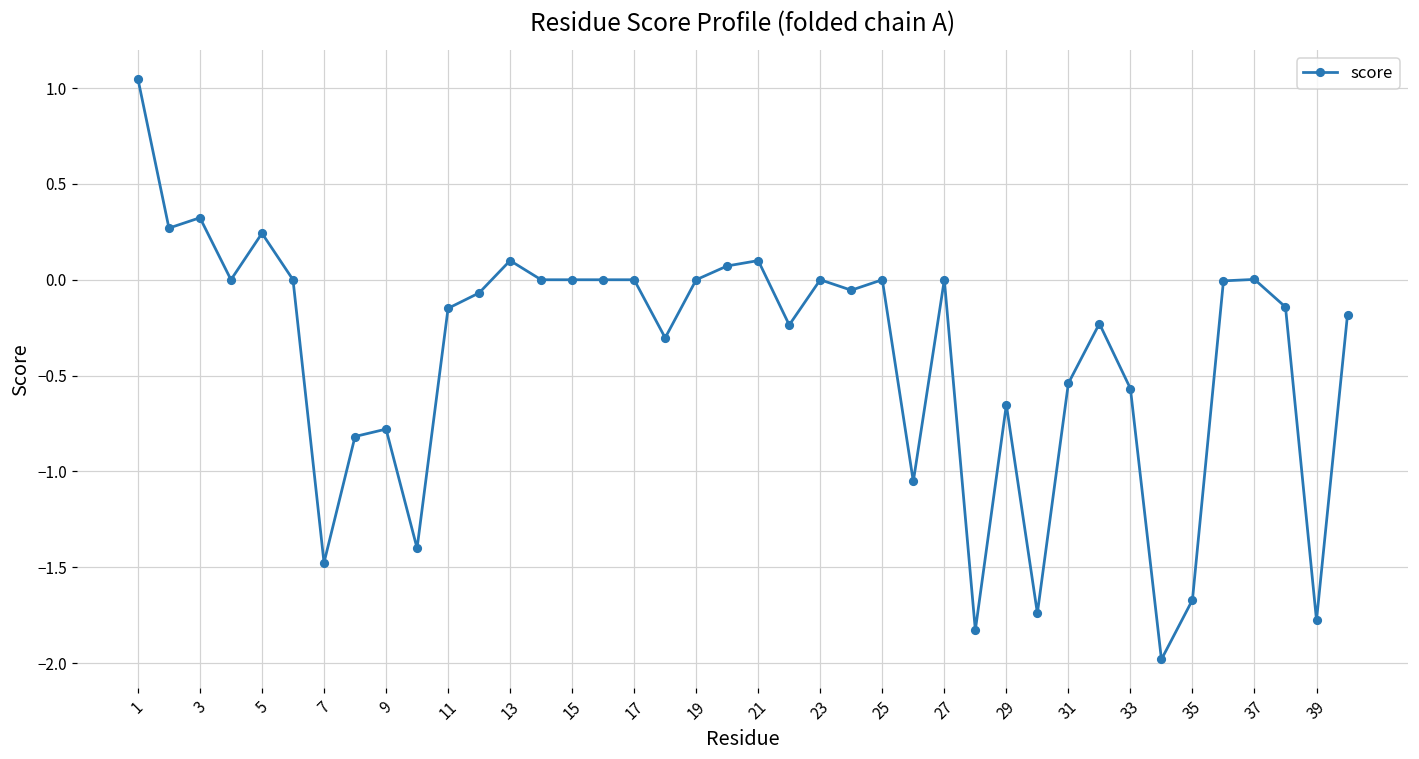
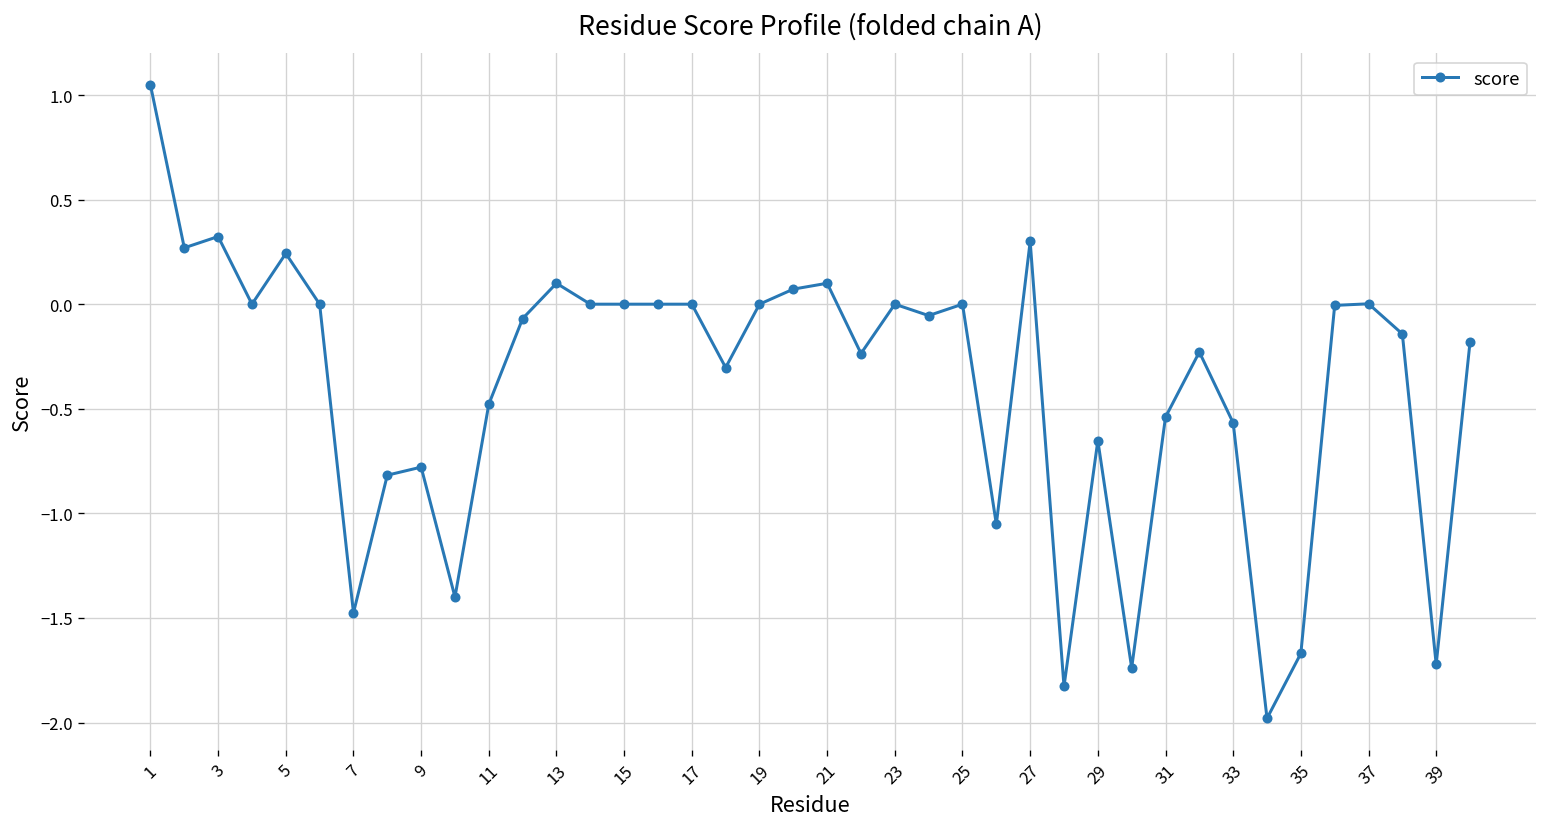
  {
    "1": 1.05,
    "3": 0.32,
    "5": 0.24,
    "7": -1.48,
    "9": -0.78,
-   "11": -0.15,
+   "11": -0.48,
    "13": 0.10,
    "15": 0.00,
    "17": 0.00,
    "19": 0.00,
    "21": 0.10,
    "23": 0.00,
    "25": 0.00,
-   "27": 0.0,
+   "27": 0.3,
    "29": -0.65,
    "31": -0.54,
    "33": -0.57,
    "35": -1.67,
    "37": 0.00,
-   "39": -1.78
+   "39": -1.72
  }
